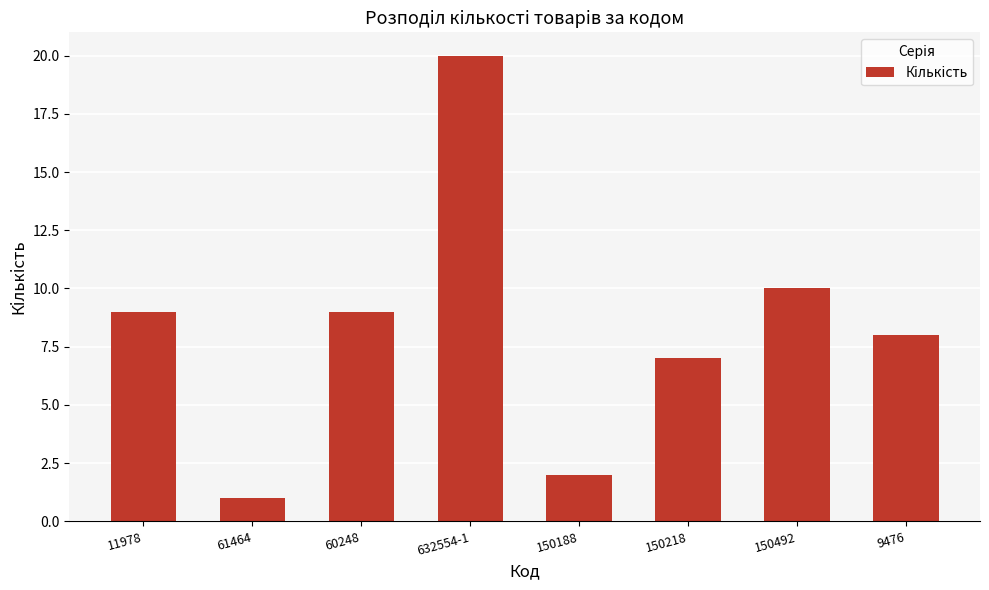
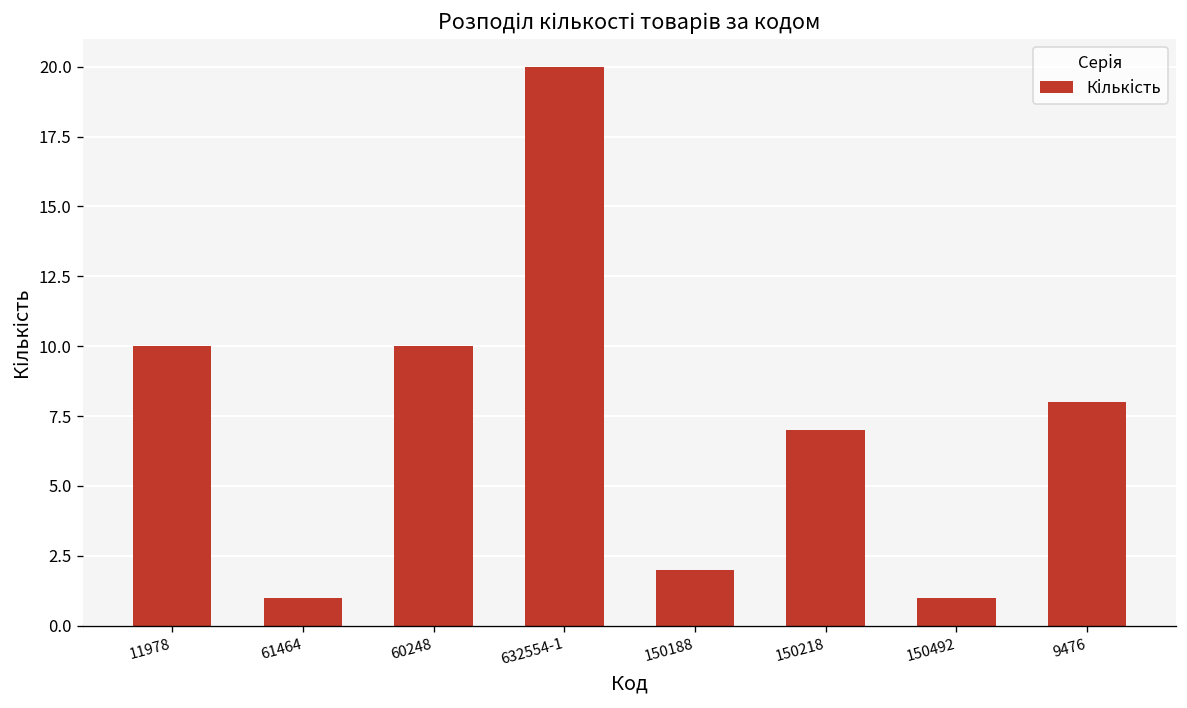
  {
-   "11978": 9,
+   "11978": 10,
    "61464": 1,
-   "60248": 9,
+   "60248": 10,
    "632554-1": 20,
    "150188": 2,
    "150218": 7,
-   "150492": 10,
+   "150492": 1,
    "9476": 8
  }
